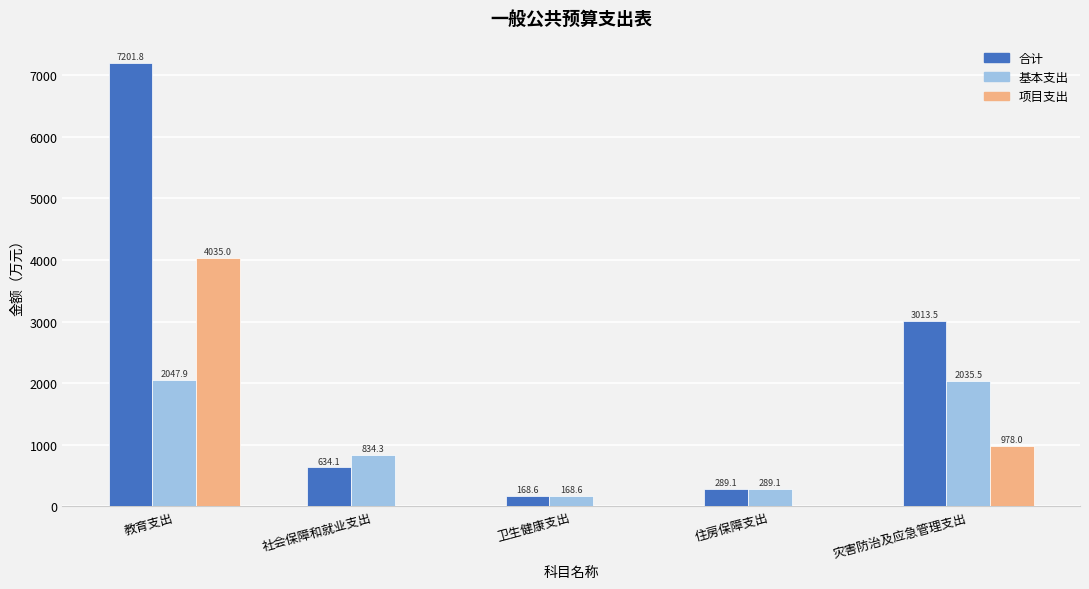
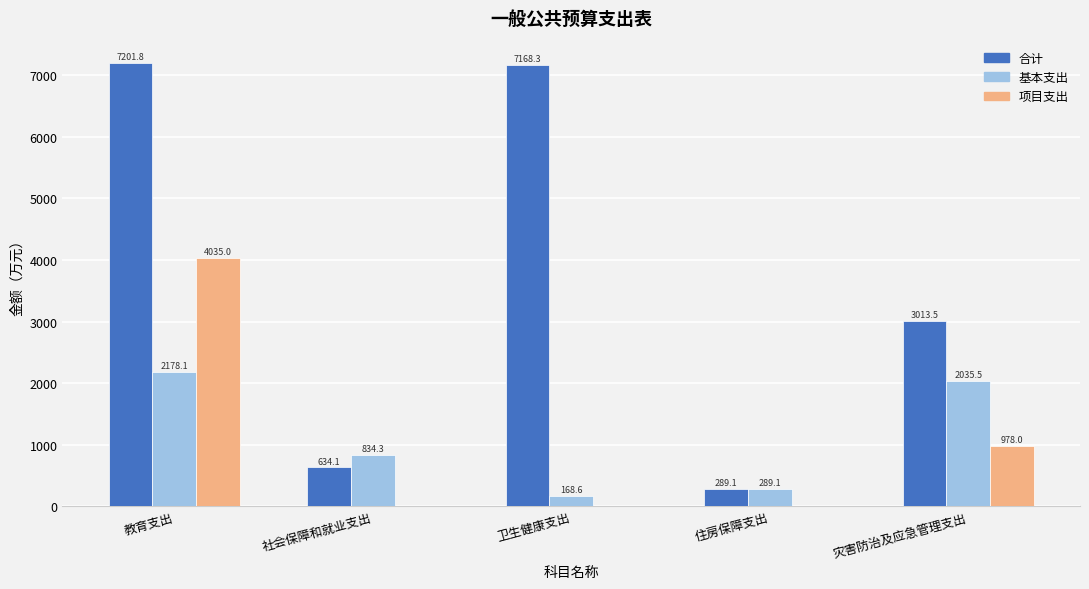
  {
    "合计": {
      "教育支出": 7201.8,
      "社会保障和就业支出": 634.1,
-     "卫生健康支出": 168.6,
+     "卫生健康支出": 7168.3,
      "住房保障支出": 289.1,
      "灾害防治及应急管理支出": 3013.5
    },
    "基本支出": {
-     "教育支出": 2047.9,
+     "教育支出": 2178.1,
      "社会保障和就业支出": 834.3,
      "卫生健康支出": 168.6,
      "住房保障支出": 289.1,
      "灾害防治及应急管理支出": 2035.5
    },
    "项目支出": {
      "教育支出": 4035.0,
      "灾害防治及应急管理支出": 978.0
    }
  }
